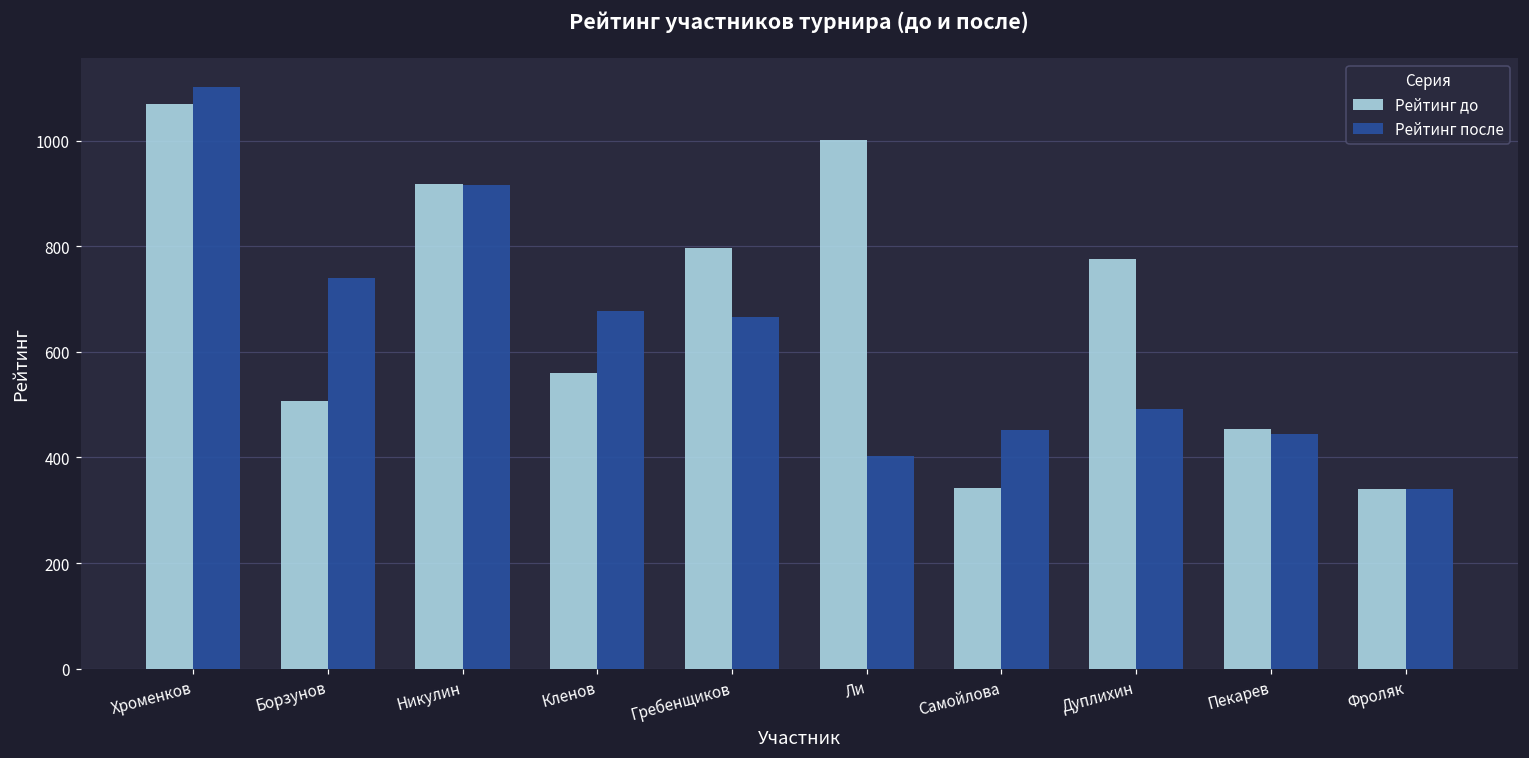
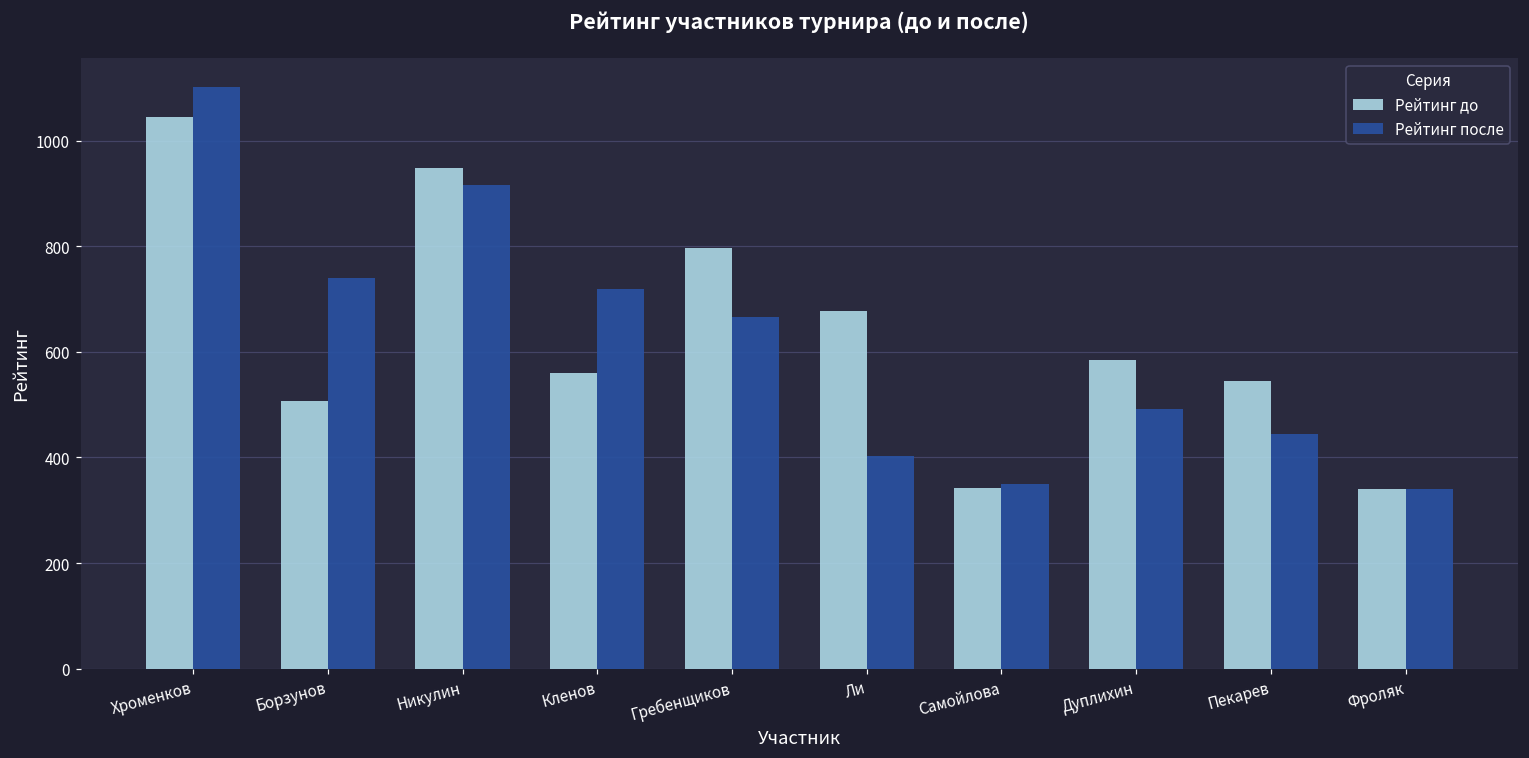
  {
    "Рейтинг до": {
-     "Хроменков": 1070,
+     "Хроменков": 1050,
      "Борзунов": 510,
-     "Никулин": 920,
+     "Никулин": 950,
      "Кленов": 560,
      "Гребенщиков": 800,
-     "Ли": 1000,
+     "Ли": 680,
      "Самойлова": 340,
-     "Дуплихин": 780,
-     "Пекарев": 450,
+     "Дуплихин": 580,
+     "Пекарев": 550,
      "Фроляк": 340
    },
    "Рейтинг после": {
      "Хроменков": 1100,
      "Борзунов": 740,
      "Никулин": 920,
-     "Кленов": 680,
+     "Кленов": 720,
      "Гребенщиков": 670,
      "Ли": 400,
-     "Самойлова": 450,
+     "Самойлова": 350,
      "Дуплихин": 490,
      "Пекарев": 450,
      "Фроляк": 340
    }
  }
